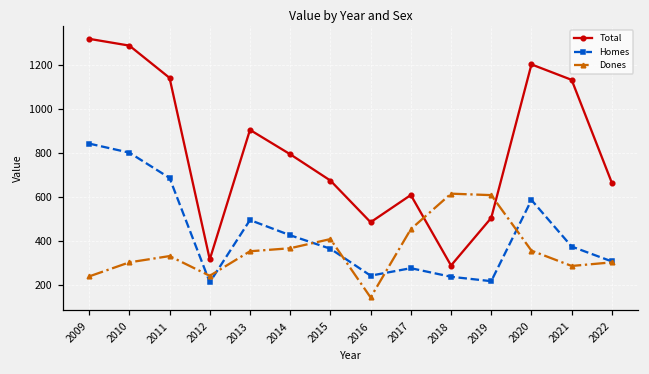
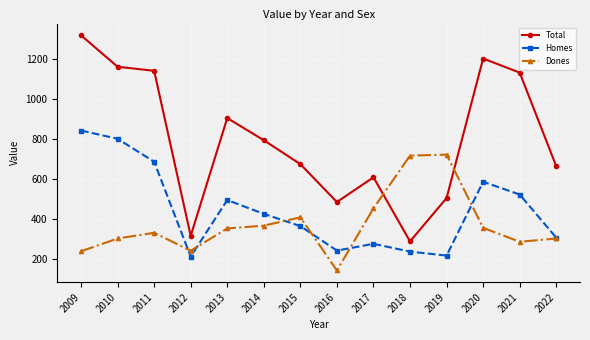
  {
    "Total": {
      "2009": 1320,
-     "2010": 1290,
+     "2010": 1160,
      "2011": 1140,
      "2012": 320,
      "2013": 910,
      "2014": 800,
      "2015": 680,
      "2016": 490,
      "2017": 610,
      "2018": 290,
      "2019": 510,
      "2020": 1200,
      "2021": 1130,
      "2022": 670
    },
    "Homes": {
      "2009": 840,
      "2010": 800,
      "2011": 690,
      "2012": 210,
      "2013": 500,
      "2014": 430,
      "2015": 370,
      "2016": 240,
      "2017": 280,
      "2018": 240,
      "2019": 220,
      "2020": 590,
-     "2021": 380
+     "2021": 520
    },
    "Dones": {
      "2009": 240,
      "2010": 300,
      "2011": 330,
      "2012": 240,
      "2013": 350,
      "2014": 370,
      "2015": 410,
      "2016": 140,
      "2017": 460,
-     "2018": 620,
-     "2019": 610,
+     "2018": 720,
+     "2019": 720,
      "2020": 360,
      "2021": 290
    }
  }
